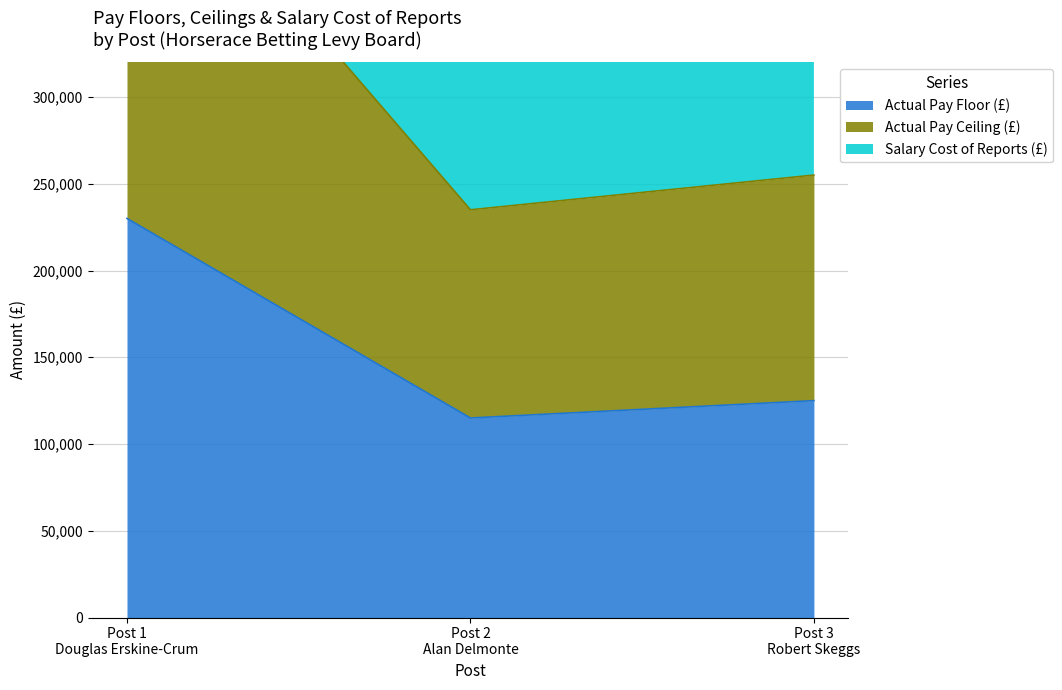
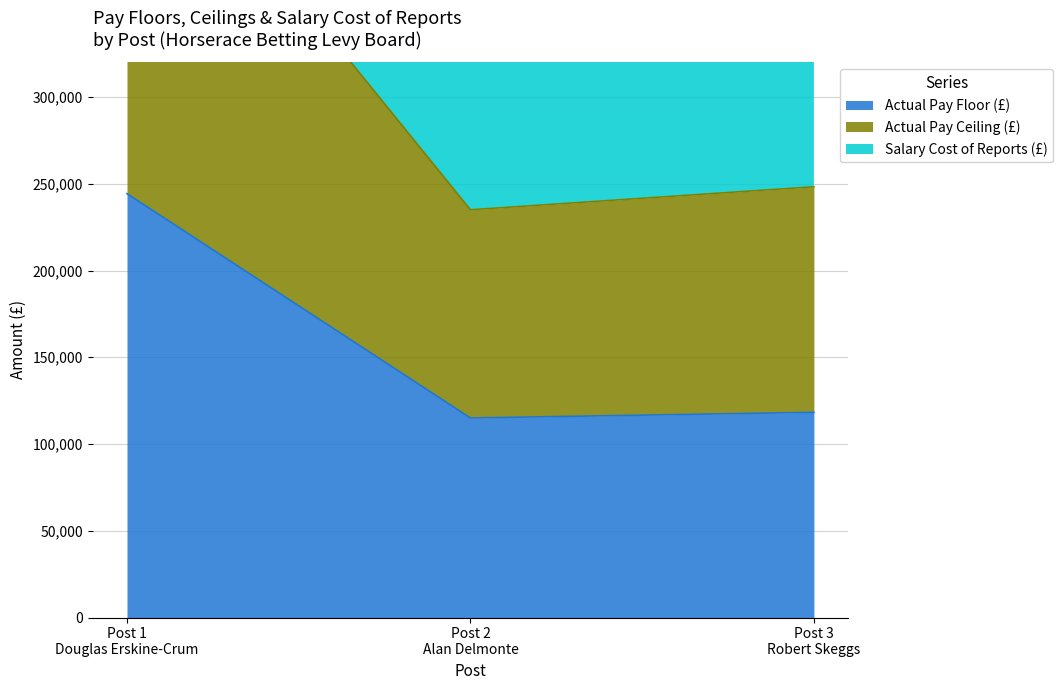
  {
    "Actual Pay Floor (£)": {
-     "Post 1 Douglas Erskine-Crum": "230,000",
+     "Post 1 Douglas Erskine-Crum": "244,000",
      "Post 2 Alan Delmonte": "115,000",
-     "Post 3 Robert Skeggs": "125,000"
+     "Post 3 Robert Skeggs": "118,000"
    },
    "Actual Pay Ceiling (£)": {
      "Post 2 Alan Delmonte": "120,000",
      "Post 3 Robert Skeggs": "130,000"
    }
  }
